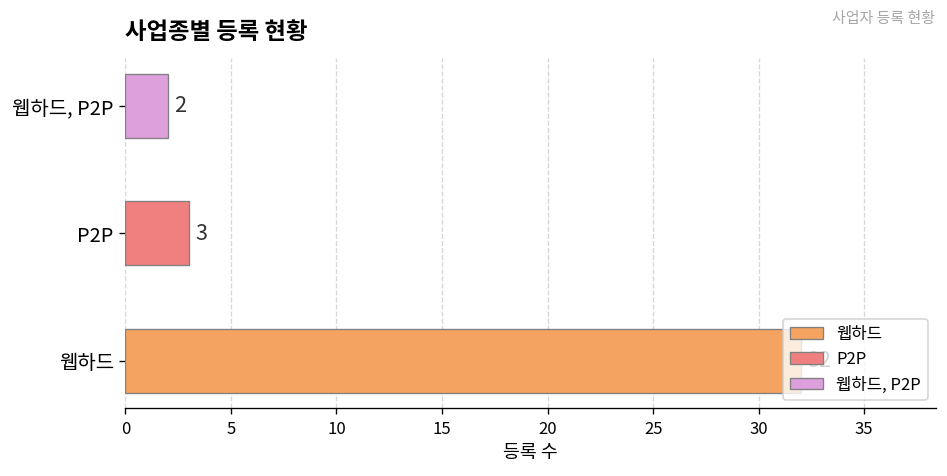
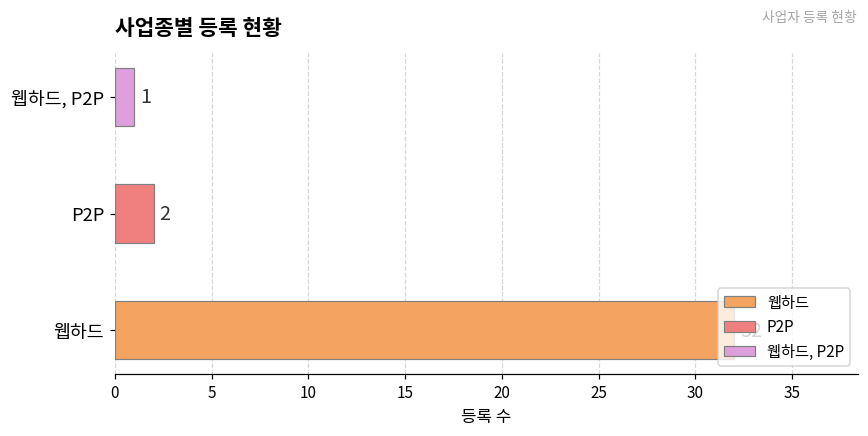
  {
-   "웹하드, P2P": 2,
-   "P2P": 3
+   "웹하드, P2P": 1,
+   "P2P": 2
  }
